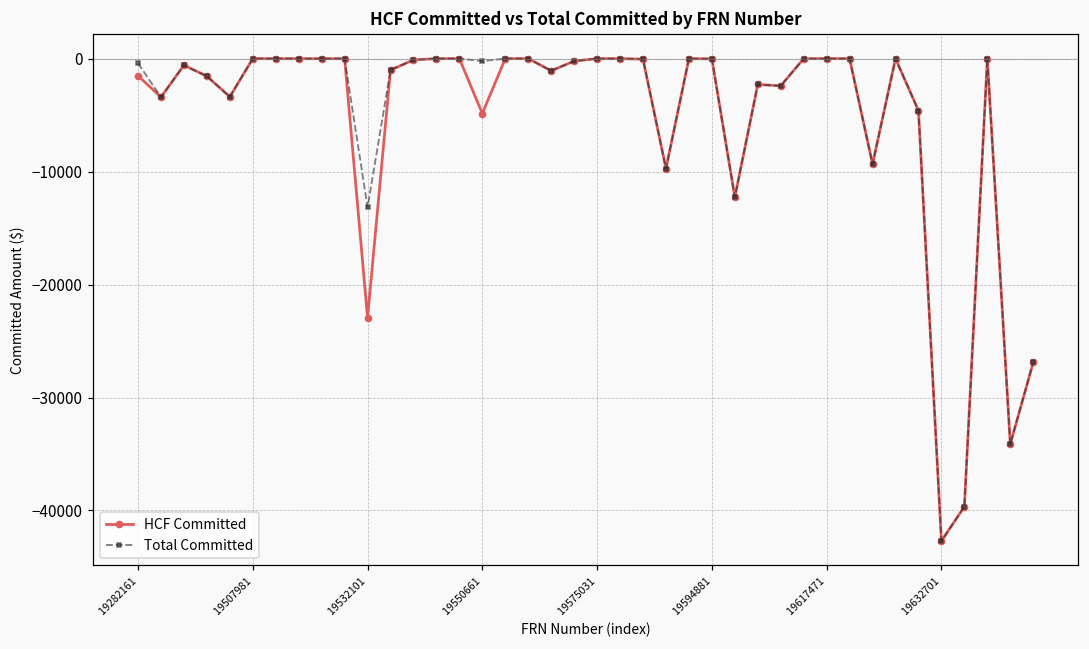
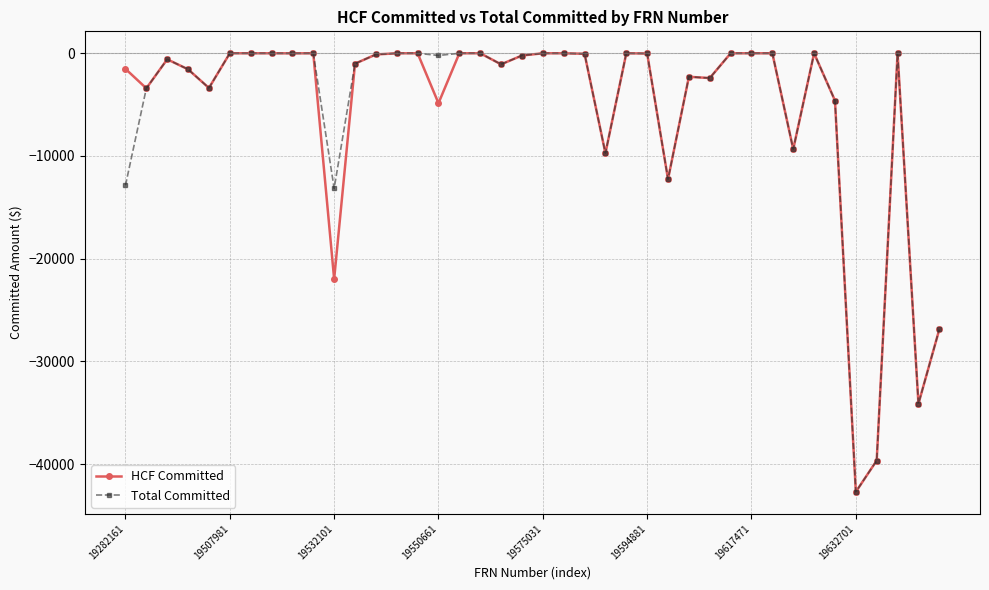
  {
    "HCF Committed": {
      "19282161": -1500,
-     "19532101": -22900,
+     "19532101": -22000,
      "19550661": -4900
    },
    "Total Committed": {
-     "19282161": -400,
+     "19282161": -12900,
      "19532101": -13200,
      "19550661": -200
    }
  }
